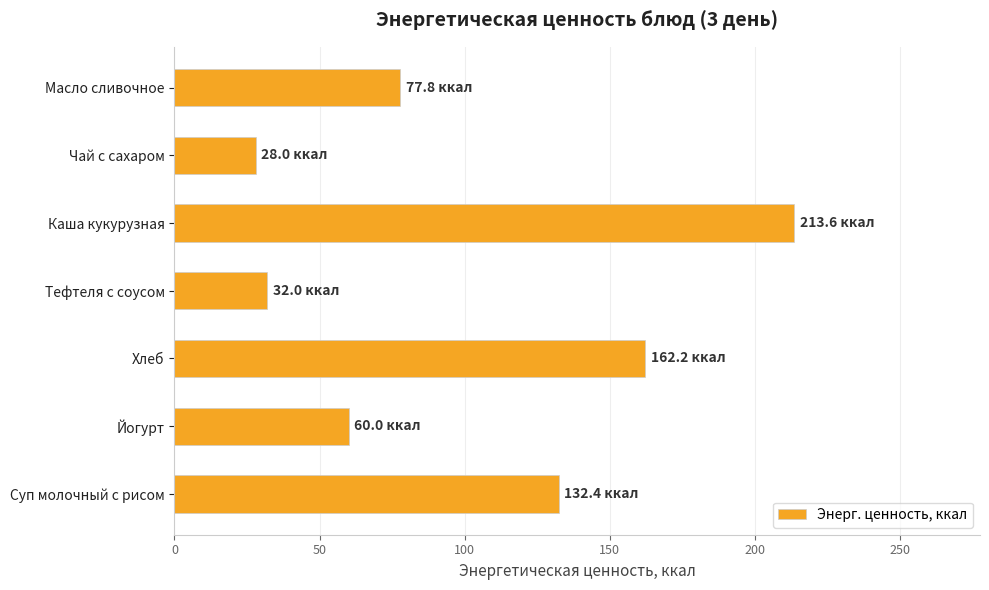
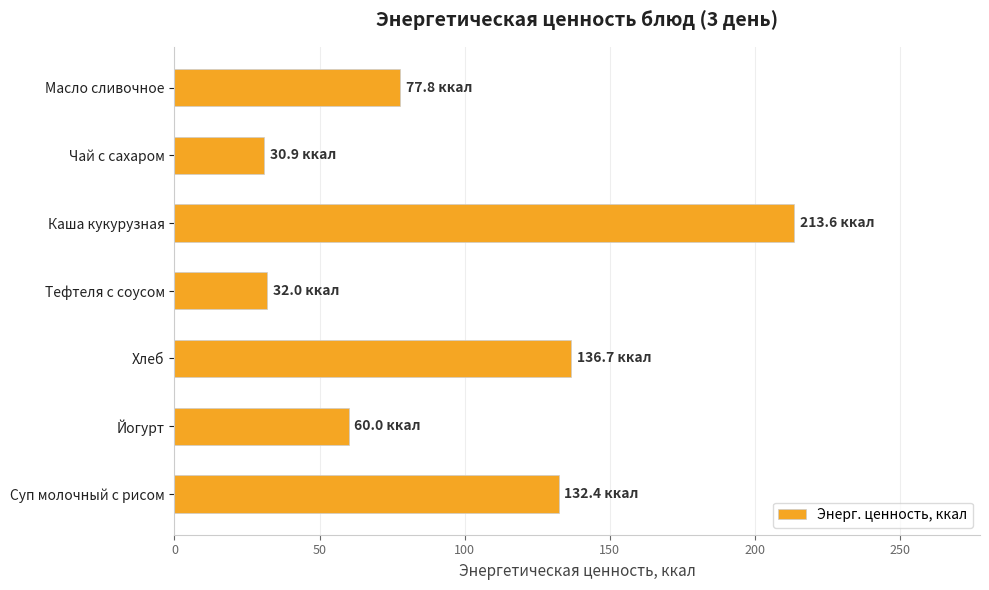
  {
    "Масло сливочное": 77.8,
-   "Чай с сахаром": 28.0,
+   "Чай с сахаром": 30.9,
    "Каша кукурузная": 213.6,
    "Тефтеля с соусом": 32.0,
-   "Хлеб": 162.2,
+   "Хлеб": 136.7,
    "Йогурт": 60.0,
    "Суп молочный с рисом": 132.4
  }
